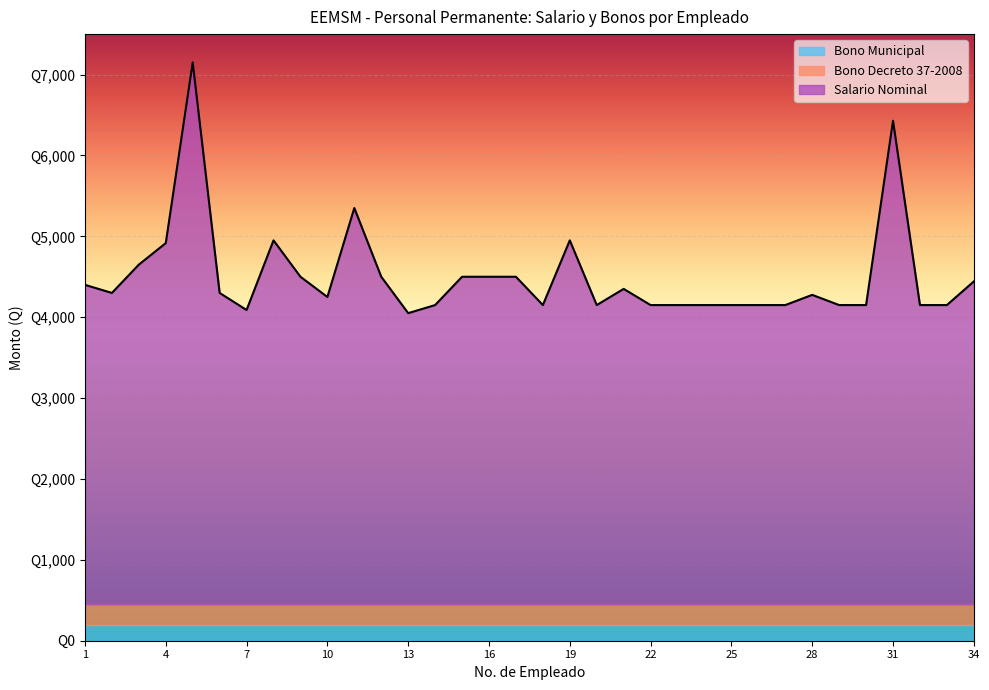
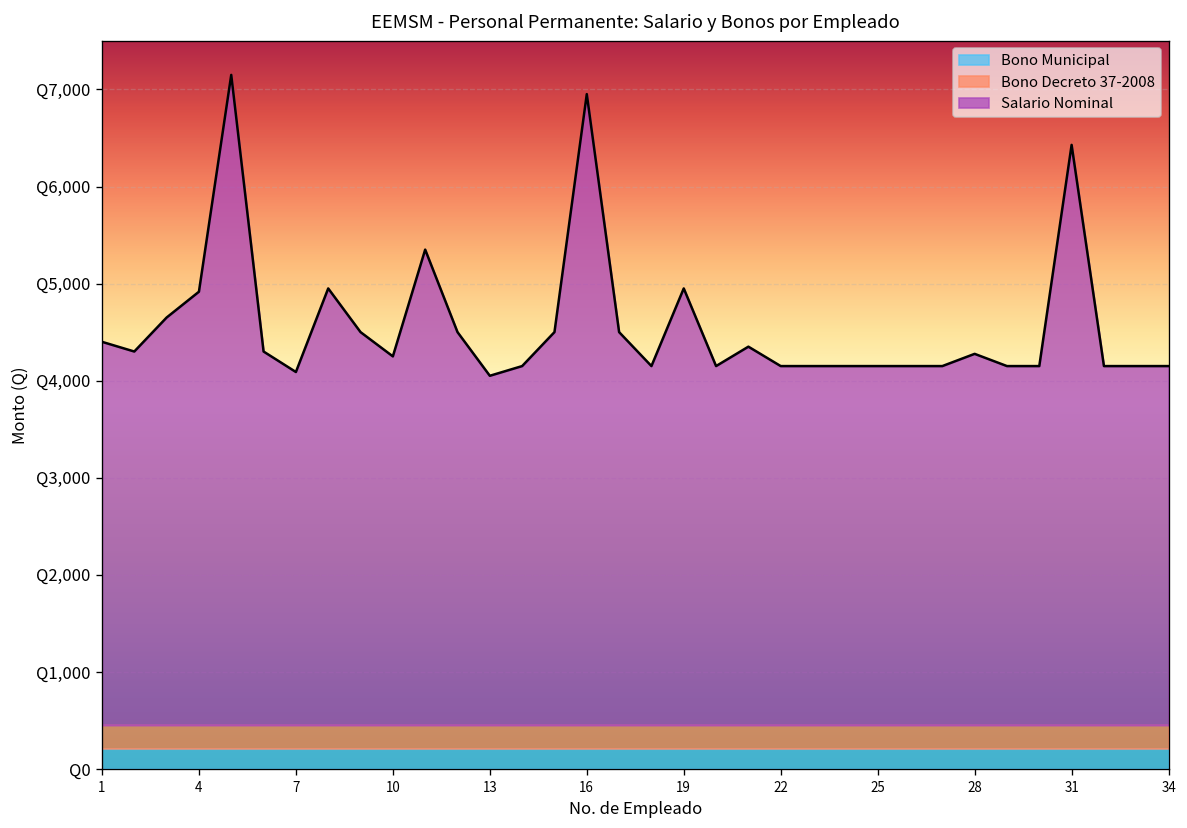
  {
    "Salario Nominal": {
      "1": "Q4,400",
      "4": "Q4,900",
      "7": "Q4,100",
      "10": "Q4,300",
      "13": "Q4,100",
-     "16": "Q4,500",
+     "16": "Q7,000",
      "19": "Q5,000",
      "22": "Q4,200",
      "25": "Q4,200",
      "28": "Q4,300",
      "31": "Q6,400",
-     "34": "Q4,400"
+     "34": "Q4,200"
    },
    "Bono Municipal": {
      "1": "Q200",
      "4": "Q200",
      "7": "Q200",
      "10": "Q200",
      "13": "Q200",
      "16": "Q200",
      "19": "Q200",
      "22": "Q200",
      "25": "Q200",
      "28": "Q200",
      "31": "Q200",
      "34": "Q200"
    },
    "Bono Decreto 37-2008": {
      "1": "Q300",
      "4": "Q300",
      "7": "Q300",
      "10": "Q300",
      "13": "Q300",
      "16": "Q300",
      "19": "Q300",
      "22": "Q300",
      "25": "Q300",
      "28": "Q300",
      "31": "Q300",
      "34": "Q300"
    }
  }
